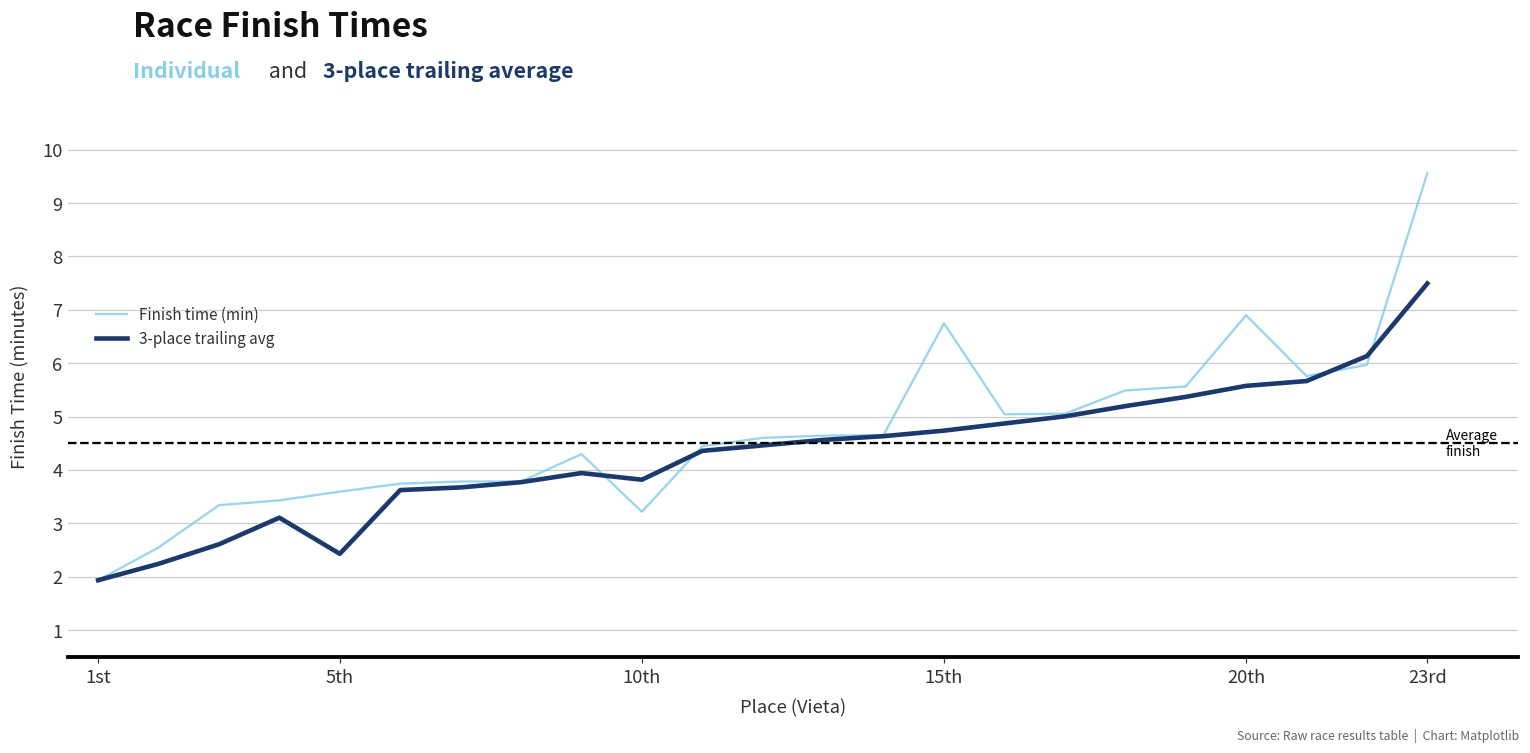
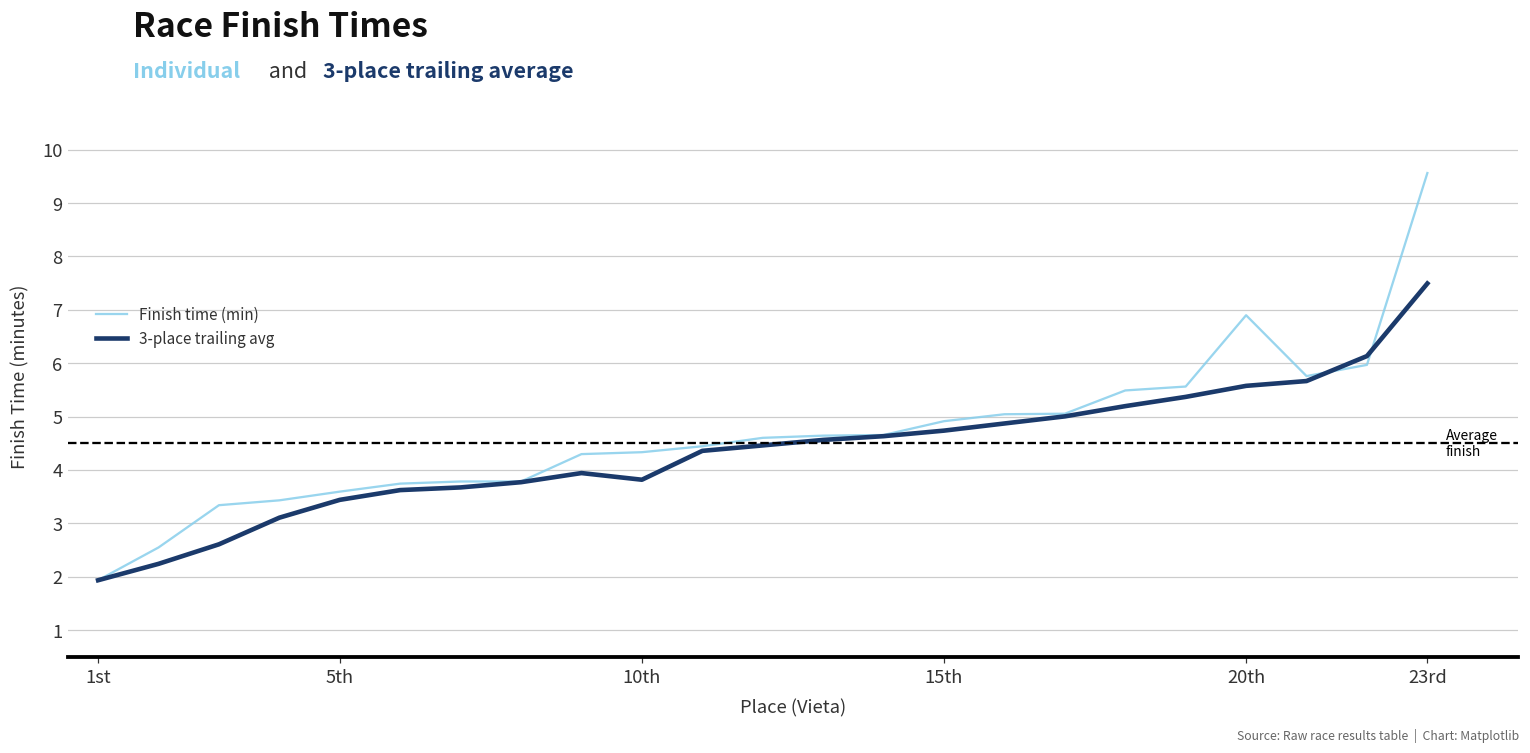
  {
    "Finish time (min)": {
      "5th": 3.6,
-     "10th": 3.2,
-     "15th": 6.7,
+     "10th": 4.3,
+     "15th": 4.9,
      "20th": 6.9,
      "23rd": 9.6
    },
    "3-place trailing avg": {
-     "5th": 2.4,
+     "5th": 3.4,
      "10th": 3.8,
      "15th": 4.7,
      "20th": 5.6,
      "23rd": 7.5
    }
  }
